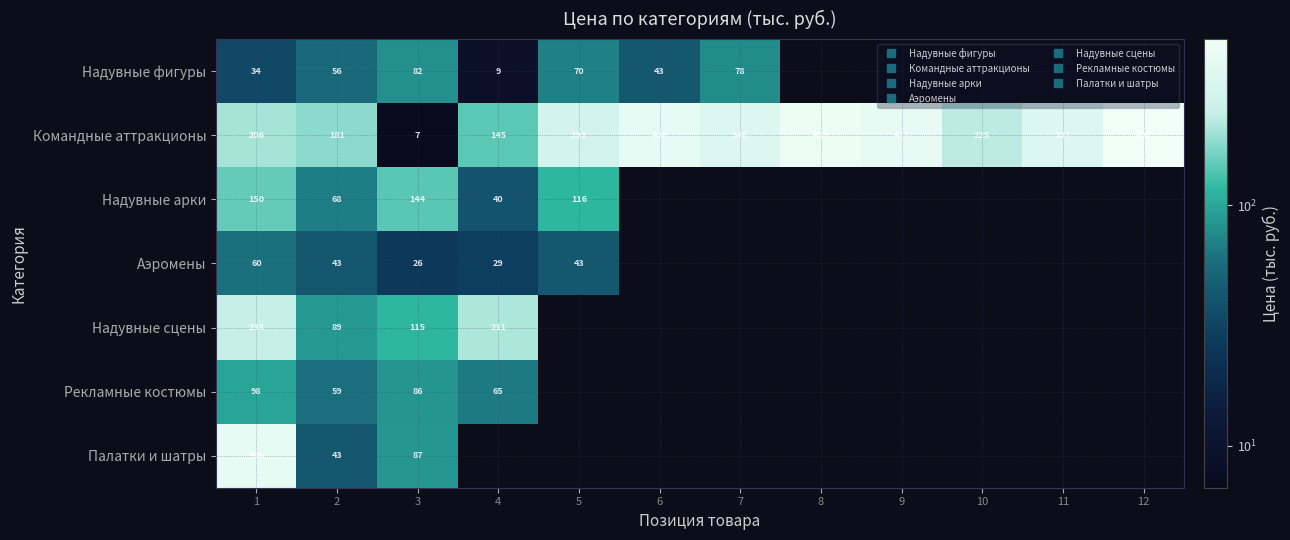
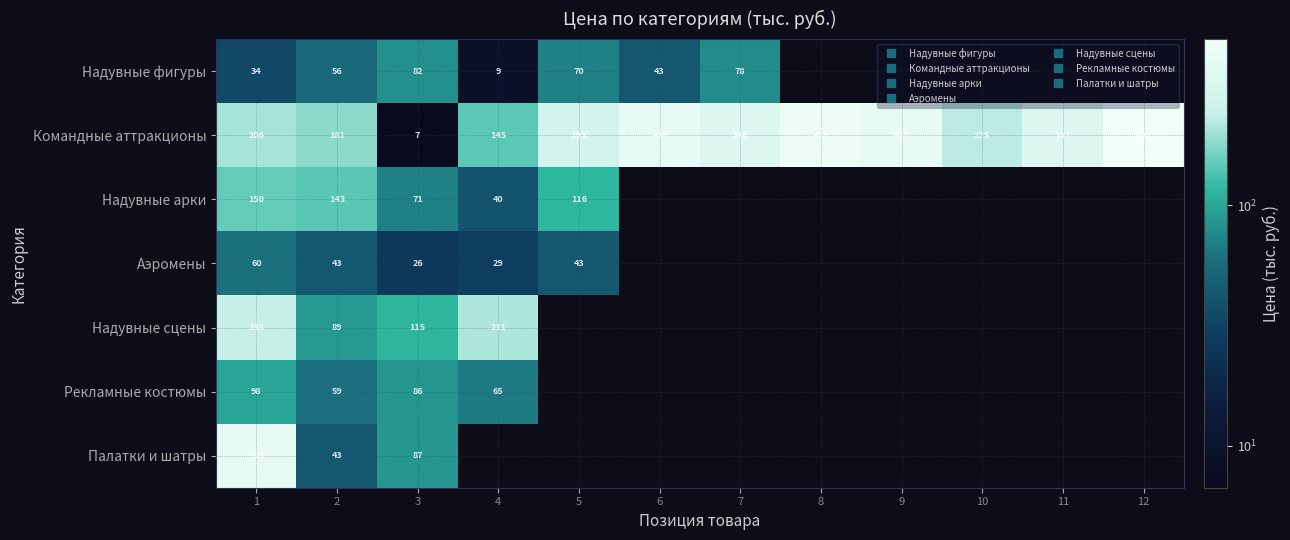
  {
    "Надувные фигуры": {
      "1": 34,
      "2": 56,
      "3": 82,
      "4": 9,
      "5": 70,
      "6": 43,
      "7": 78
    },
    "Командные аттракционы": {
      "1": 206,
      "2": 181,
      "3": 7,
      "4": 145,
      "10": 225
    },
    "Надувные арки": {
      "1": 150,
-     "2": 68,
-     "3": 144,
+     "2": 143,
+     "3": 71,
      "4": 40,
      "5": 116
    },
    "Аэромены": {
      "1": 60,
      "2": 43,
      "3": 26,
      "4": 29,
      "5": 43
    },
    "Надувные сцены": {
      "1": 238,
      "2": 89,
      "3": 115,
      "4": 211
    },
    "Рекламные костюмы": {
      "1": 98,
      "2": 59,
      "3": 86,
      "4": 65
    },
    "Палатки и шатры": {
      "2": 43,
      "3": 87
    }
  }
